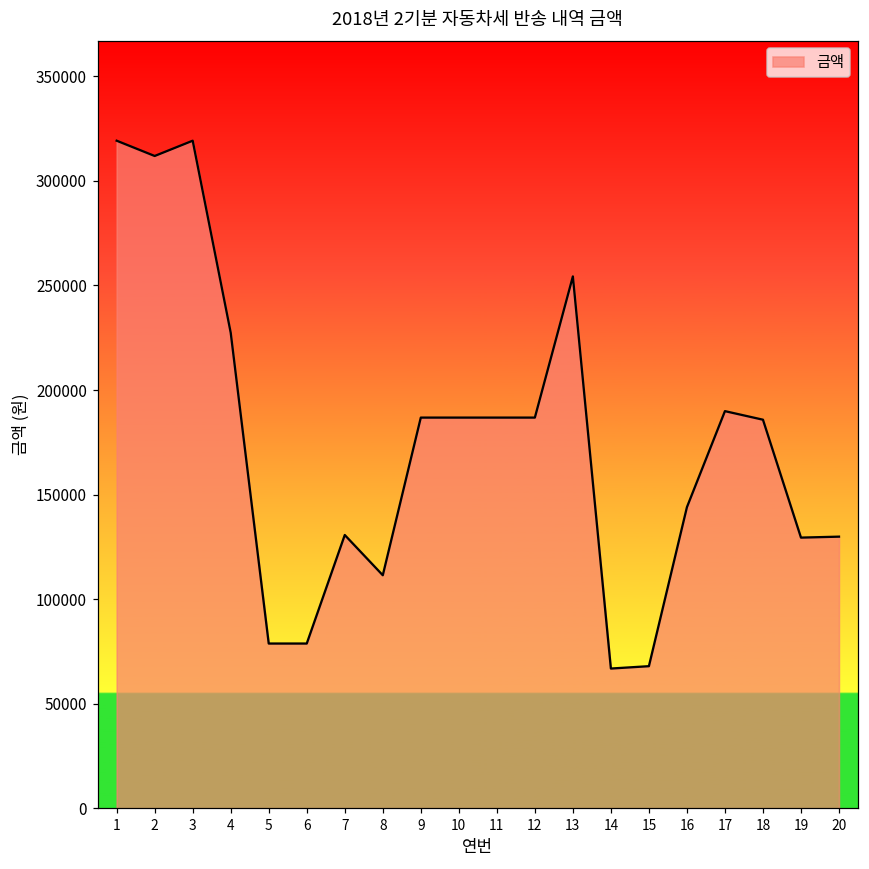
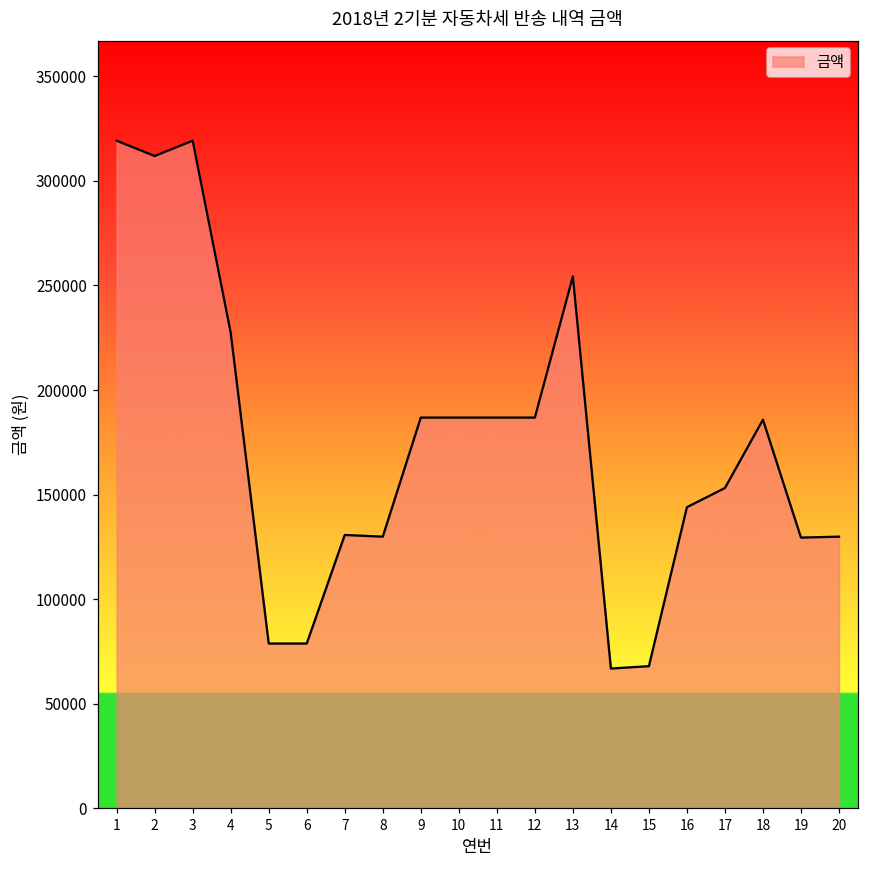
  {
    "1": 319000,
    "2": 312000,
    "3": 319000,
    "4": 227000,
    "5": 79000,
    "6": 79000,
    "7": 131000,
-   "8": 111000,
+   "8": 130000,
    "9": 187000,
    "10": 187000,
    "11": 187000,
    "12": 187000,
    "13": 254000,
    "14": 67000,
    "15": 68000,
    "16": 144000,
-   "17": 190000,
+   "17": 153000,
    "18": 186000,
    "19": 129000,
    "20": 130000
  }
